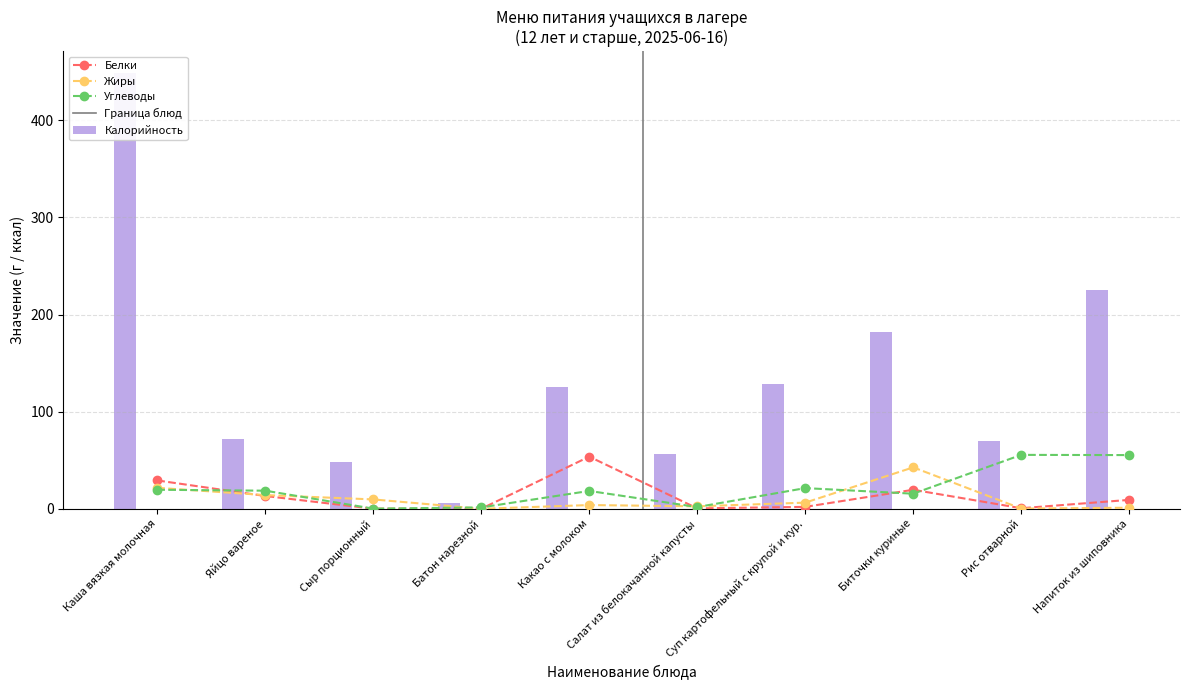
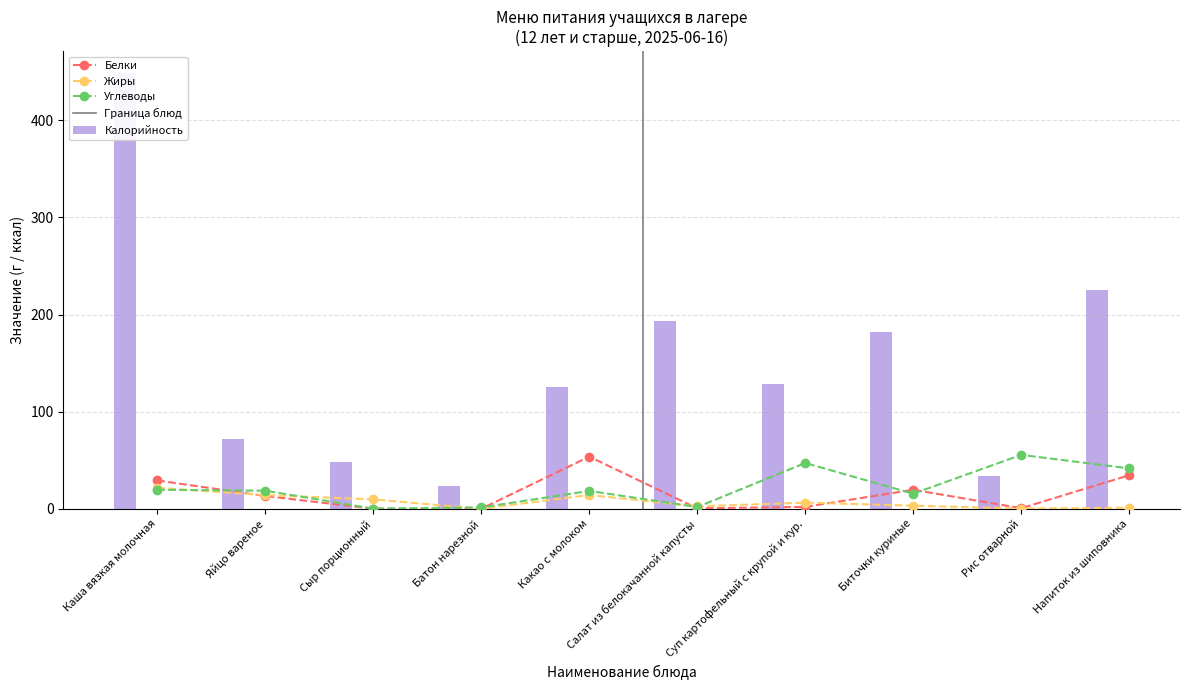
  {
    "Белки": {
      "Каша вязкая молочная": 30,
      "Какао с молоком": 50,
      "Суп картофельный с крупой и кур.": 0,
      "Биточки куриные": 20,
-     "Напиток из шиповника": 10
+     "Напиток из шиповника": 30
    },
    "Калорийность": {
      "Яйцо вареное": 70,
      "Сыр порционный": 50,
-     "Батон нарезной": 10,
+     "Батон нарезной": 20,
      "Какао с молоком": 130,
-     "Салат из белокачанной капусты": 60,
+     "Салат из белокачанной капусты": 190,
      "Суп картофельный с крупой и кур.": 130,
      "Биточки куриные": 180,
-     "Рис отварной": 70,
+     "Рис отварной": 30,
      "Напиток из шиповника": 230
    },
    "Жиры": {
      "Сыр порционный": 10,
-     "Какао с молоком": 0,
+     "Какао с молоком": 10,
      "Суп картофельный с крупой и кур.": 10,
-     "Биточки куриные": 40,
+     "Биточки куриные": 0,
      "Напиток из шиповника": 0
    },
    "Углеводы": {
      "Яйцо вареное": 20,
      "Какао с молоком": 20,
-     "Суп картофельный с крупой и кур.": 20,
+     "Суп картофельный с крупой и кур.": 50,
      "Биточки куриные": 20,
      "Рис отварной": 60,
-     "Напиток из шиповника": 60
+     "Напиток из шиповника": 40
    }
  }
